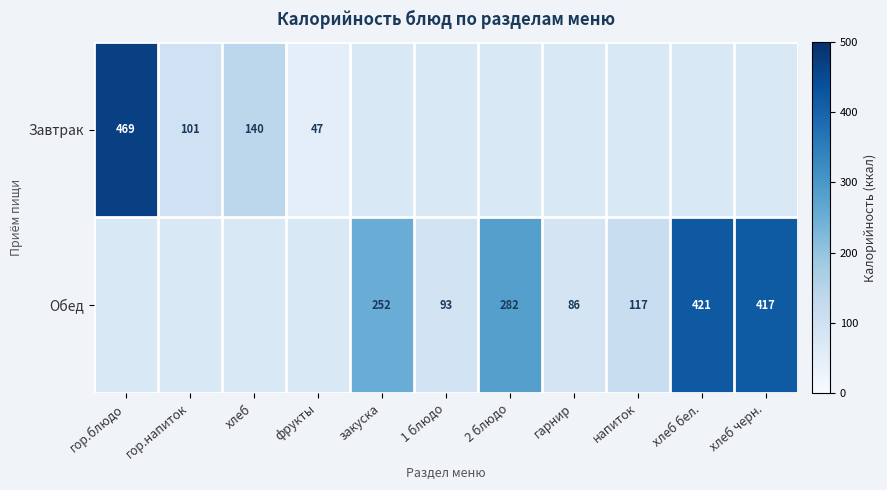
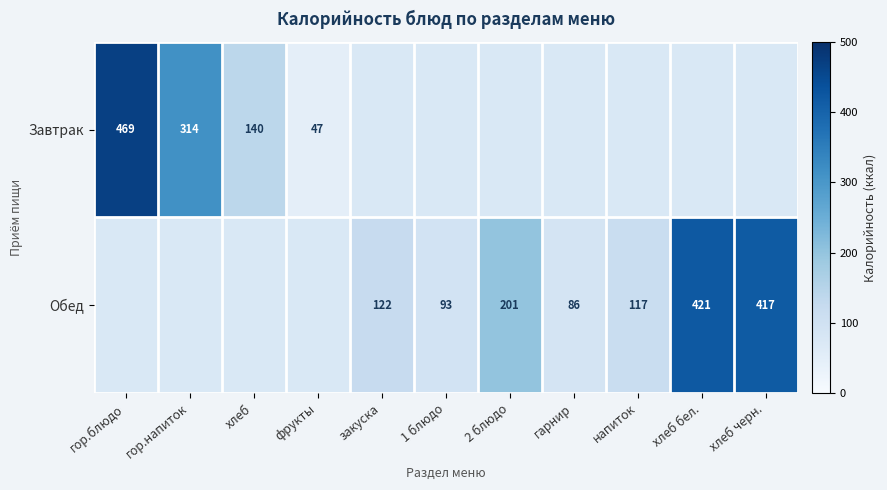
  {
    "Завтрак": {
      "гор.блюдо": 469,
-     "гор.напиток": 101,
+     "гор.напиток": 314,
      "хлеб": 140,
      "фрукты": 47
    },
    "Обед": {
-     "закуска": 252,
+     "закуска": 122,
      "1 блюдо": 93,
-     "2 блюдо": 282,
+     "2 блюдо": 201,
      "гарнир": 86,
      "напиток": 117,
      "хлеб бел.": 421,
      "хлеб черн.": 417
    }
  }
